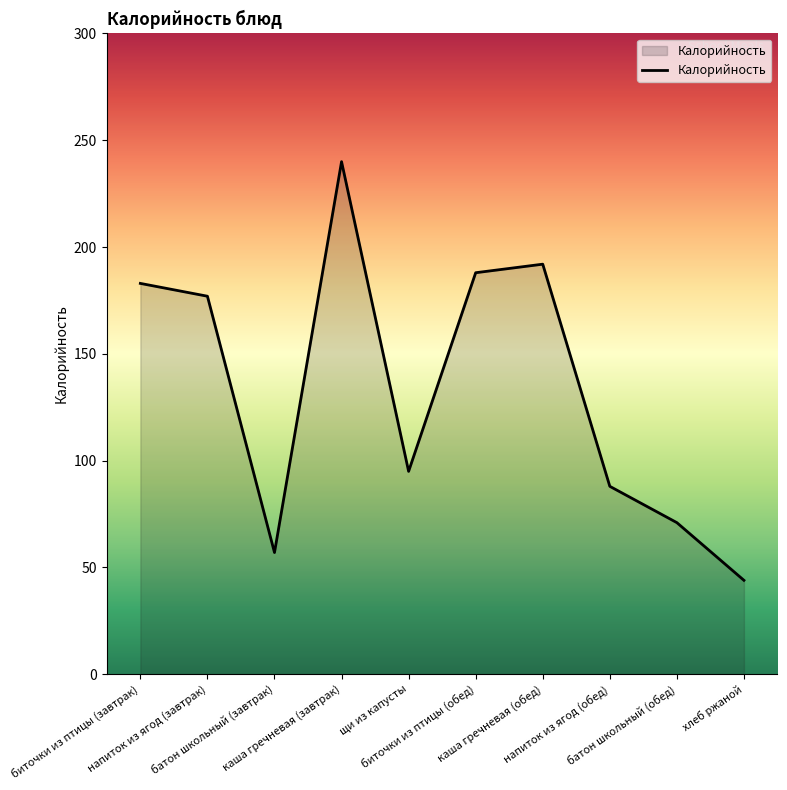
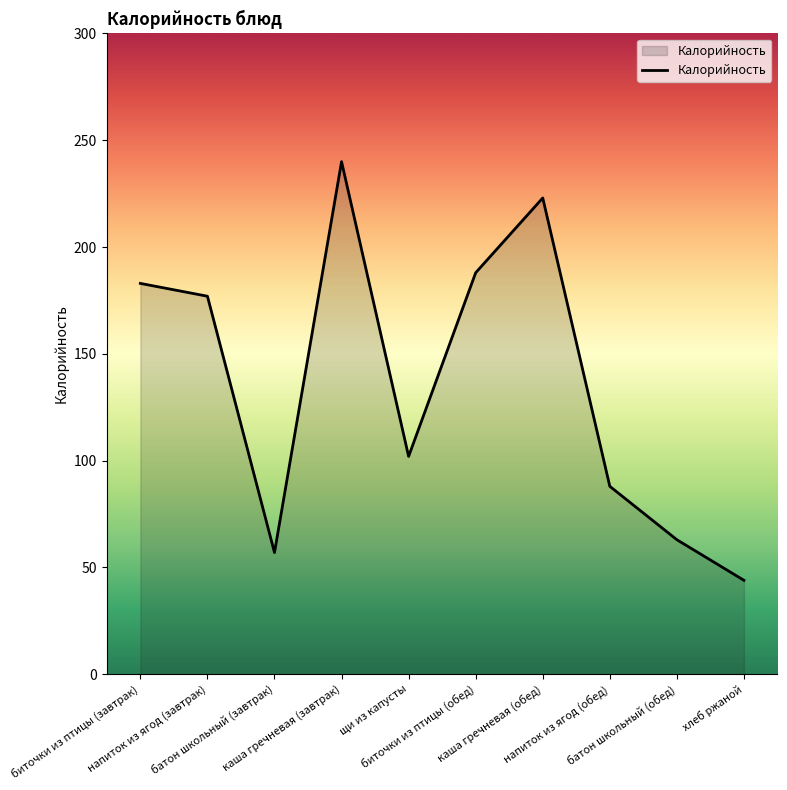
  {
    "биточки из птицы (завтрак)": 183,
    "напиток из ягод (завтрак)": 177,
    "батон школьный (завтрак)": 57,
    "каша гречневая (завтрак)": 240,
-   "щи из капусты": 95,
+   "щи из капусты": 102,
    "биточки из птицы (обед)": 188,
-   "каша гречневая (обед)": 192,
+   "каша гречневая (обед)": 223,
    "напиток из ягод (обед)": 88,
-   "батон школьный (обед)": 71,
+   "батон школьный (обед)": 63,
    "хлеб ржаной": 44
  }
